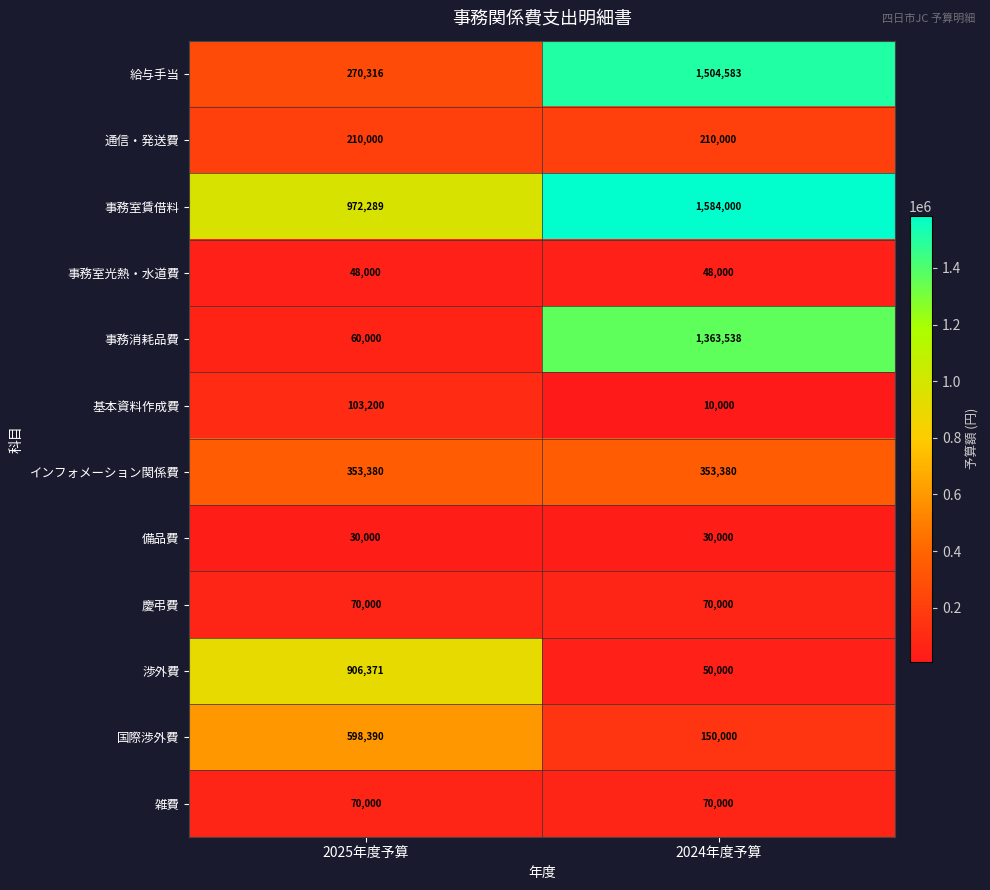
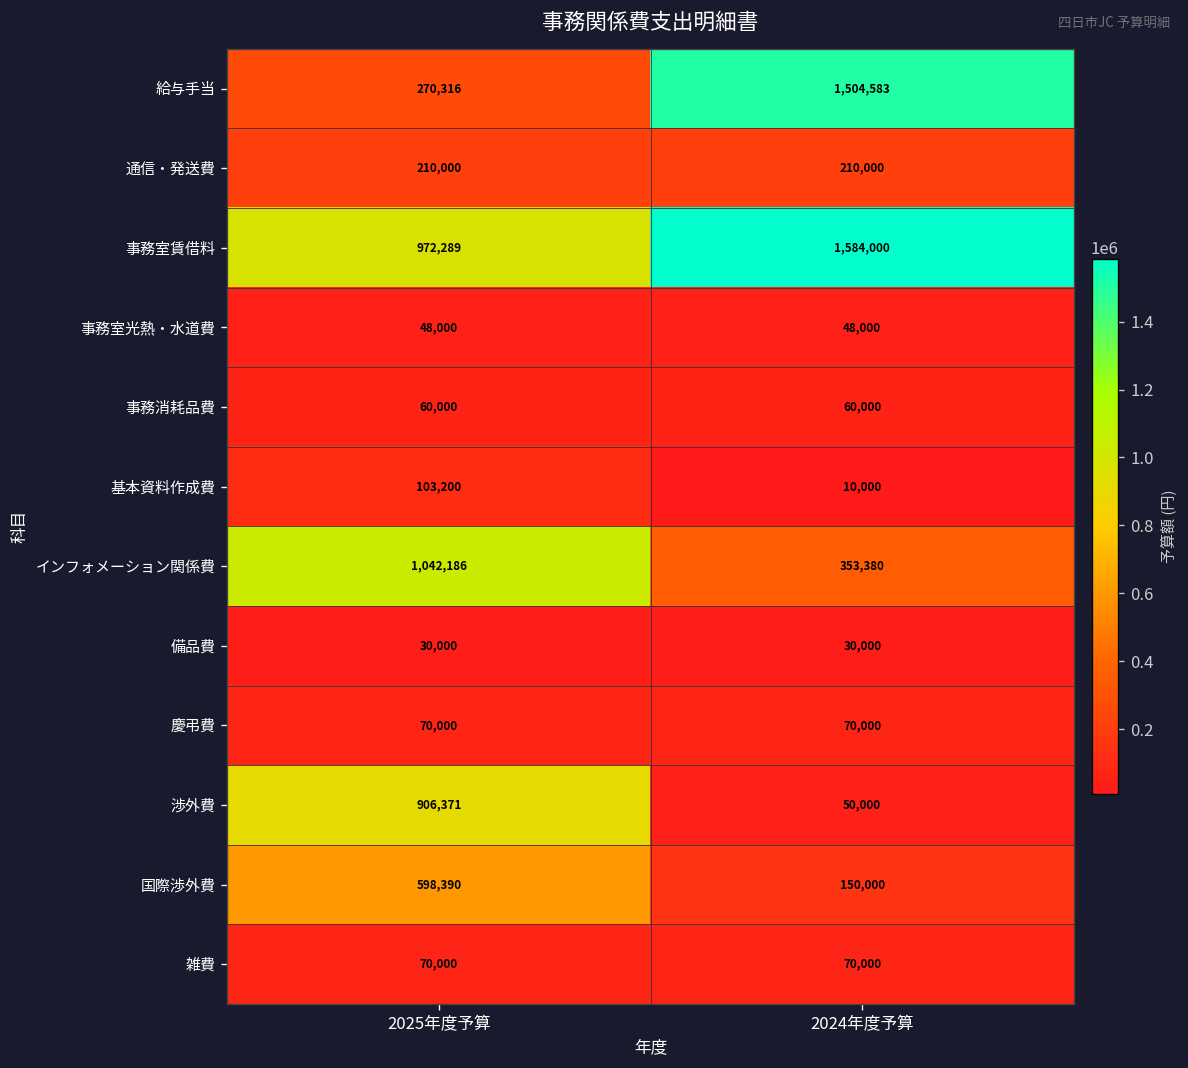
  {
    "給与手当": {
      "2025年度予算": "270,316",
      "2024年度予算": "1,504,583"
    },
    "通信・発送費": {
      "2025年度予算": "210,000",
      "2024年度予算": "210,000"
    },
    "事務室賃借料": {
      "2025年度予算": "972,289",
      "2024年度予算": "1,584,000"
    },
    "事務室光熱・水道費": {
      "2025年度予算": "48,000",
      "2024年度予算": "48,000"
    },
    "事務消耗品費": {
      "2025年度予算": "60,000",
-     "2024年度予算": "1,363,538"
+     "2024年度予算": "60,000"
    },
    "基本資料作成費": {
      "2025年度予算": "103,200",
      "2024年度予算": "10,000"
    },
    "インフォメーション関係費": {
-     "2025年度予算": "353,380",
+     "2025年度予算": "1,042,186",
      "2024年度予算": "353,380"
    },
    "備品費": {
      "2025年度予算": "30,000",
      "2024年度予算": "30,000"
    },
    "慶弔費": {
      "2025年度予算": "70,000",
      "2024年度予算": "70,000"
    },
    "渉外費": {
      "2025年度予算": "906,371",
      "2024年度予算": "50,000"
    },
    "国際渉外費": {
      "2025年度予算": "598,390",
      "2024年度予算": "150,000"
    },
    "雑費": {
      "2025年度予算": "70,000",
      "2024年度予算": "70,000"
    }
  }
